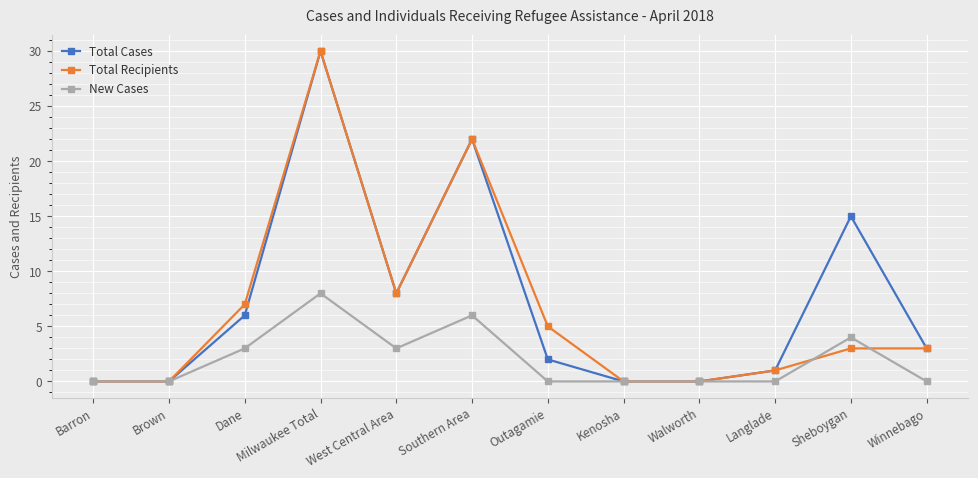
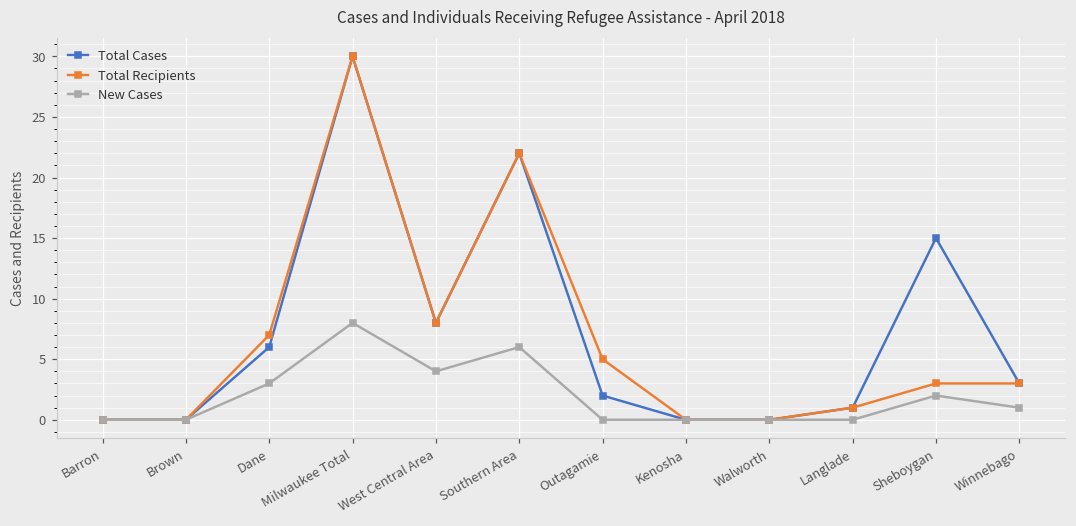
  {
    "Total Cases": {
      "Dane": 6,
      "Outagamie": 2,
      "Sheboygan": 15
    },
    "Total Recipients": {
      "Dane": 7,
      "Outagamie": 5,
      "Sheboygan": 3
    },
    "New Cases": {
      "Dane": 3,
      "Milwaukee Total": 8,
-     "West Central Area": 3,
+     "West Central Area": 4,
      "Southern Area": 6,
      "Outagamie": 0,
      "Langlade": 0,
-     "Sheboygan": 4,
-     "Winnebago": 0
+     "Sheboygan": 2,
+     "Winnebago": 1
    }
  }
